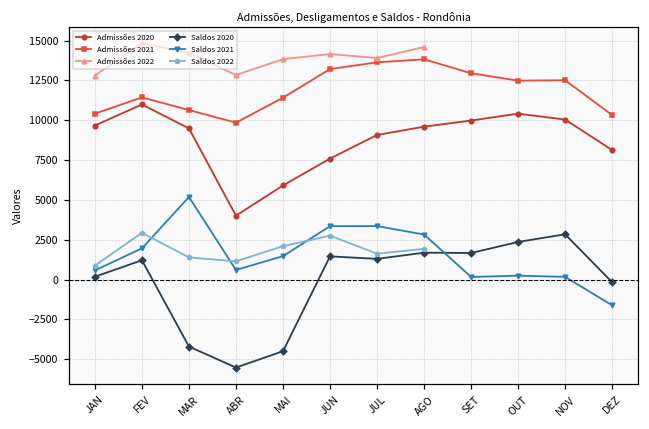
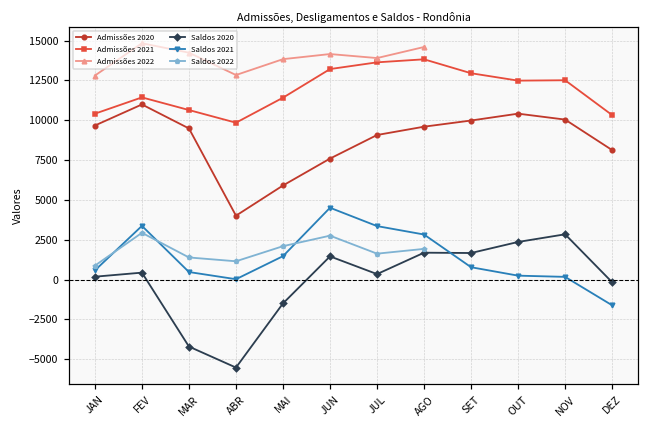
  {
    "Admissões 2022": {
      "JAN": 12800,
      "ABR": 12800,
      "MAI": 13800,
      "JUN": 14200,
      "JUL": 13900,
      "AGO": 14600
    },
    "Saldos 2020": {
      "JAN": 200,
-     "FEV": 1200,
+     "FEV": 400,
      "MAR": -4200,
      "ABR": -5500,
-     "MAI": -4500,
+     "MAI": -1500,
      "JUN": 1500,
-     "JUL": 1300,
+     "JUL": 300,
      "AGO": 1700,
      "SET": 1700,
      "OUT": 2400,
      "NOV": 2800,
      "DEZ": -200
    },
    "Saldos 2021": {
      "JAN": 600,
-     "FEV": 2000,
-     "MAR": 5200,
-     "ABR": 600,
+     "FEV": 3400,
+     "MAR": 500,
+     "ABR": 0,
      "MAI": 1500,
-     "JUN": 3400,
+     "JUN": 4500,
      "JUL": 3400,
      "AGO": 2800,
-     "SET": 200,
+     "SET": 800,
      "OUT": 300,
      "NOV": 200,
      "DEZ": -1600
    },
    "Saldos 2022": {
      "JAN": 900,
      "FEV": 2900,
      "MAR": 1400,
      "ABR": 1200,
      "MAI": 2100,
      "JUN": 2800,
      "JUL": 1600,
      "AGO": 1900
    }
  }
